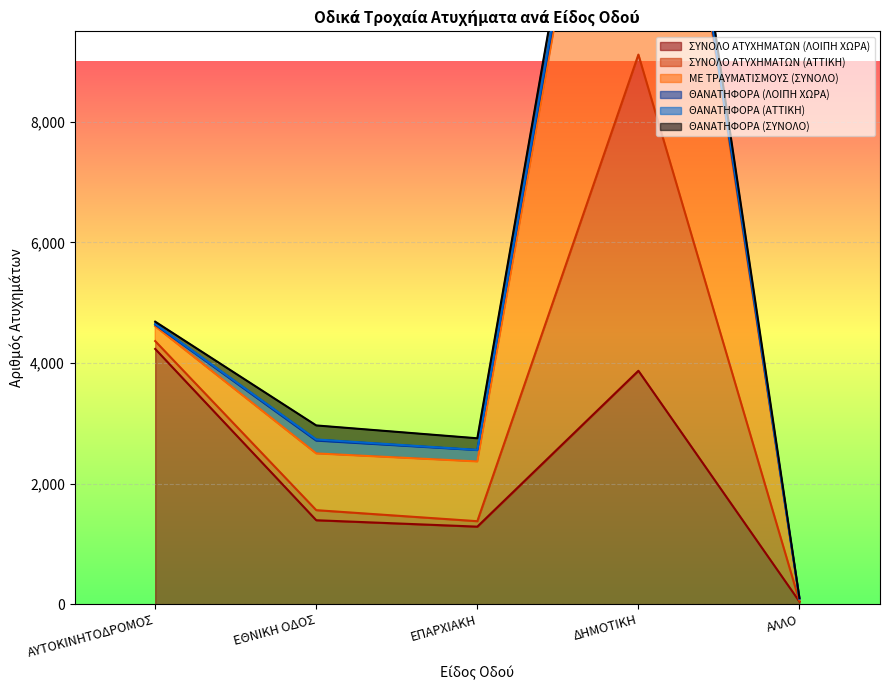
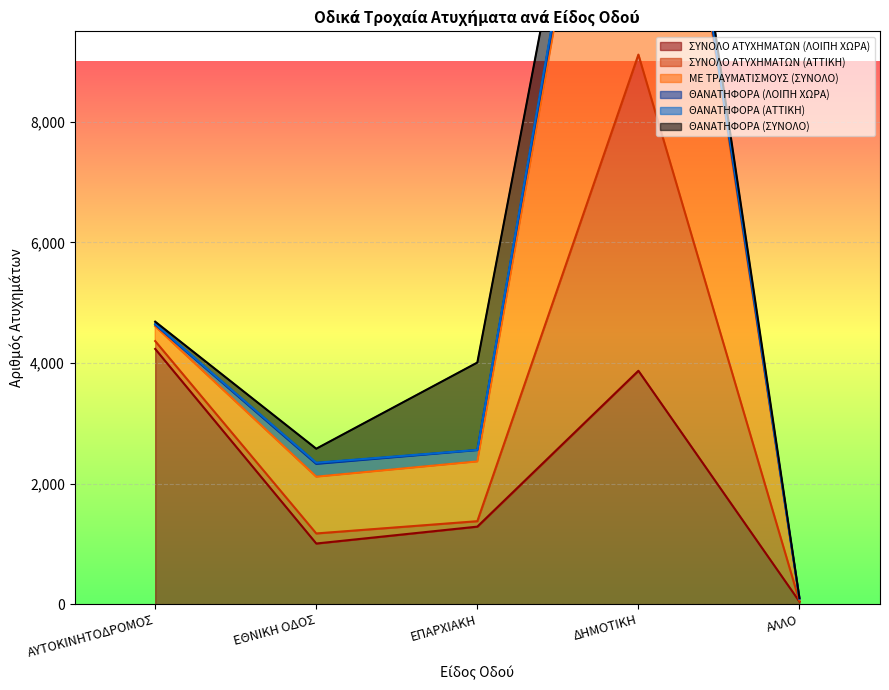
  {
    "ΣΥΝΟΛΟ ΑΤΥΧΗΜΑΤΩΝ (ΛΟΙΠΗ ΧΩΡΑ)": {
      "ΑΥΤΟΚΙΝΗΤΟΔΡΟΜΟΣ": "4,200",
-     "ΕΘΝΙΚΗ ΟΔΟΣ": "1,400",
+     "ΕΘΝΙΚΗ ΟΔΟΣ": "1,000",
      "ΕΠΑΡΧΙΑΚΗ": "1,300",
      "ΔΗΜΟΤΙΚΗ": "3,900"
    },
    "ΘΑΝΑΤΗΦΟΡΑ (ΣΥΝΟΛΟ)": {
      "ΕΘΝΙΚΗ ΟΔΟΣ": "200",
-     "ΕΠΑΡΧΙΑΚΗ": "200"
+     "ΕΠΑΡΧΙΑΚΗ": "1,400"
    }
  }
